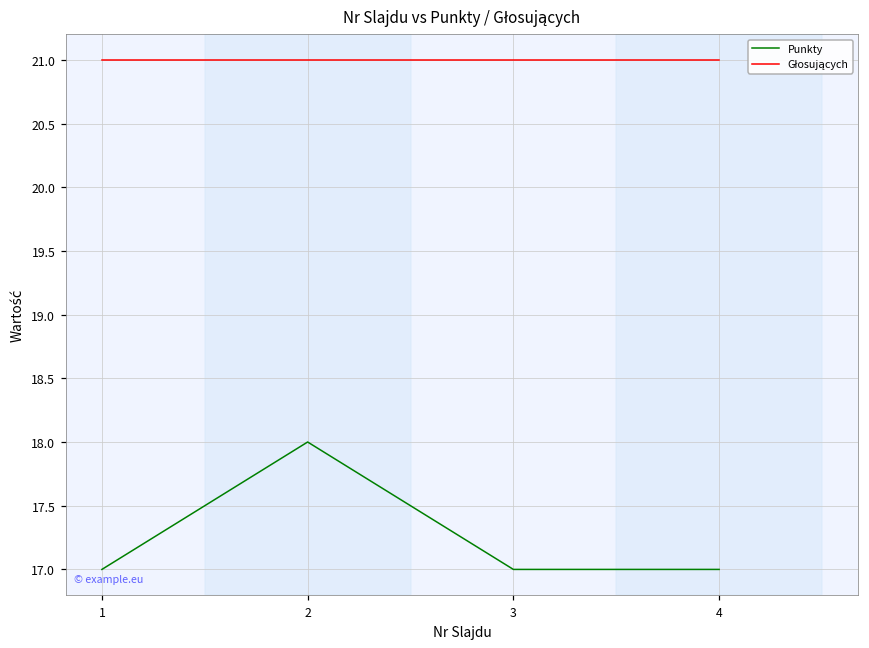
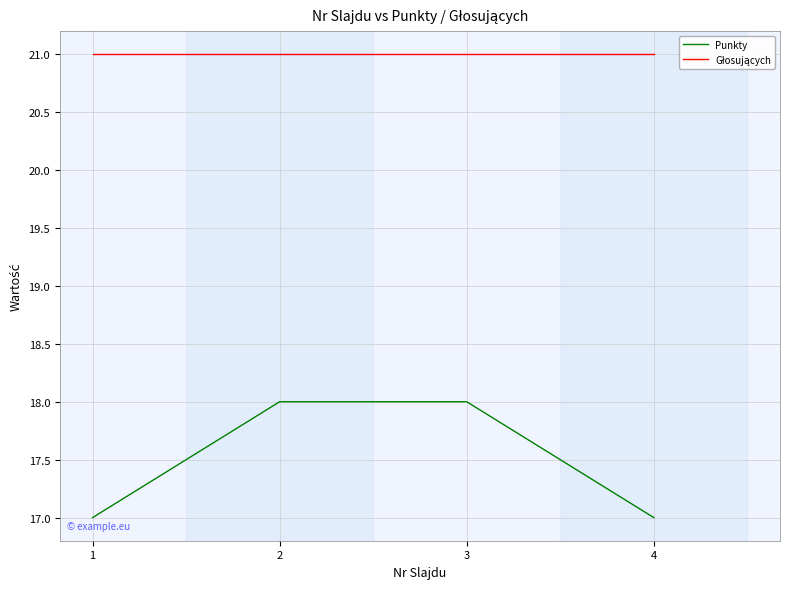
  {
    "Punkty": {
      "1": 17,
      "2": 18,
-     "3": 17,
+     "3": 18,
      "4": 17
    },
    "Głosujących": {
      "1": 21,
      "2": 21,
      "3": 21,
      "4": 21
    }
  }
